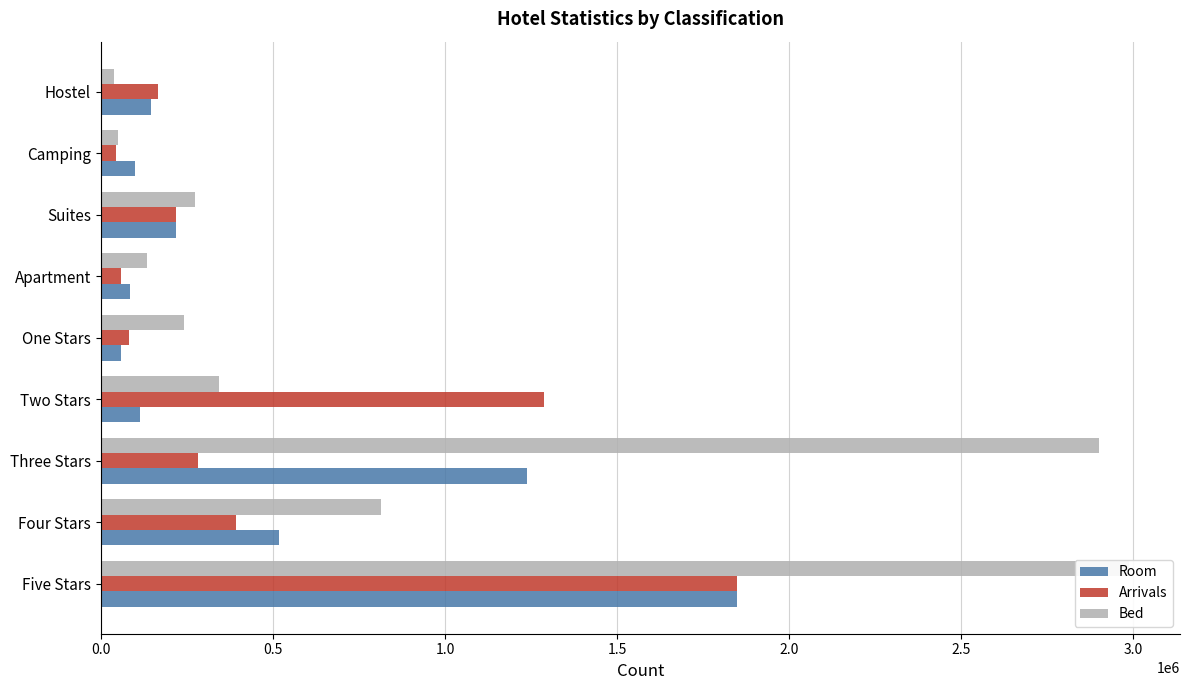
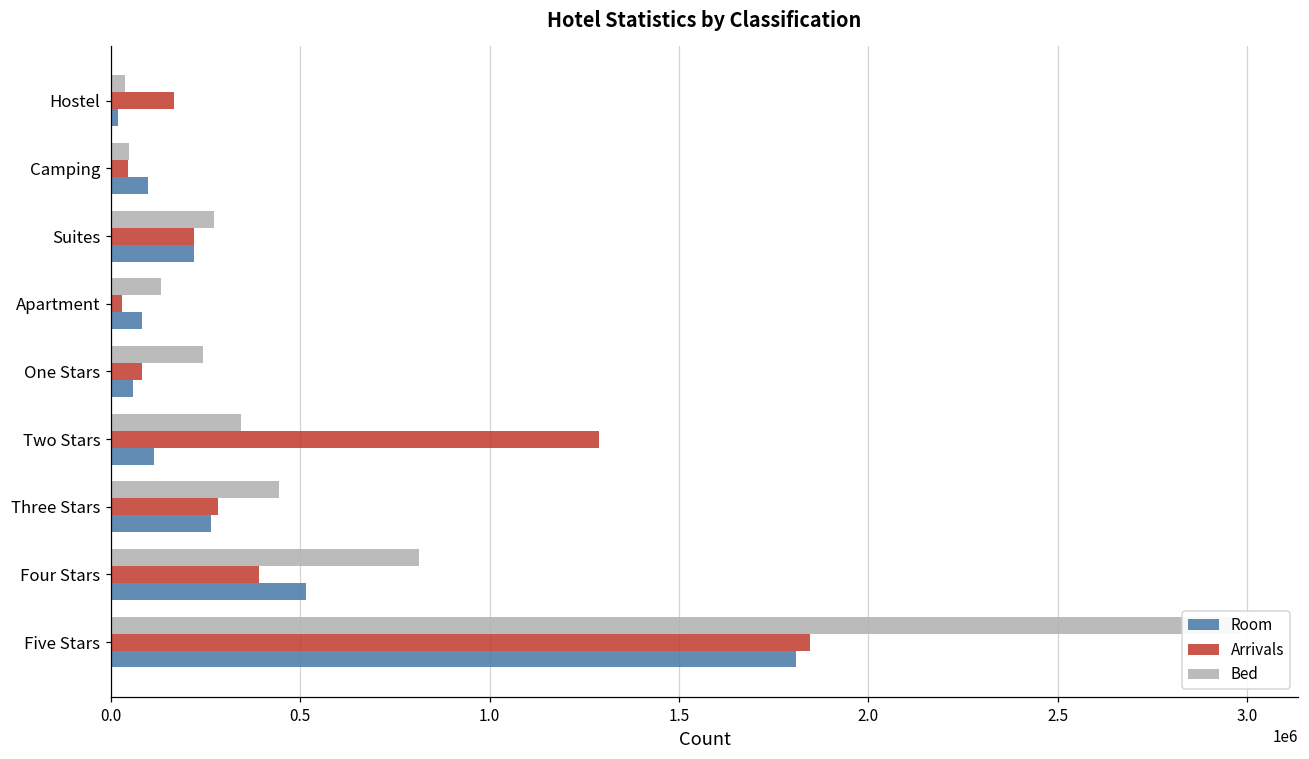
  {
    "Room": {
-     "Hostel": 150000,
+     "Hostel": 20000,
      "Camping": 100000,
      "Suites": 220000,
      "Apartment": 80000,
      "One Stars": 60000,
      "Two Stars": 110000,
-     "Three Stars": 1240000,
+     "Three Stars": 260000,
      "Four Stars": 520000,
-     "Five Stars": 1850000
+     "Five Stars": 1810000
    },
    "Arrivals": {
      "Hostel": 170000,
      "Camping": 40000,
      "Suites": 220000,
-     "Apartment": 60000,
+     "Apartment": 30000,
      "One Stars": 80000,
      "Two Stars": 1290000,
      "Three Stars": 280000,
      "Four Stars": 390000,
      "Five Stars": 1850000
    },
    "Bed": {
      "Hostel": 40000,
      "Camping": 50000,
      "Suites": 270000,
      "Apartment": 130000,
      "One Stars": 240000,
      "Two Stars": 340000,
-     "Three Stars": 2900000,
+     "Three Stars": 440000,
      "Four Stars": 810000
    }
  }
